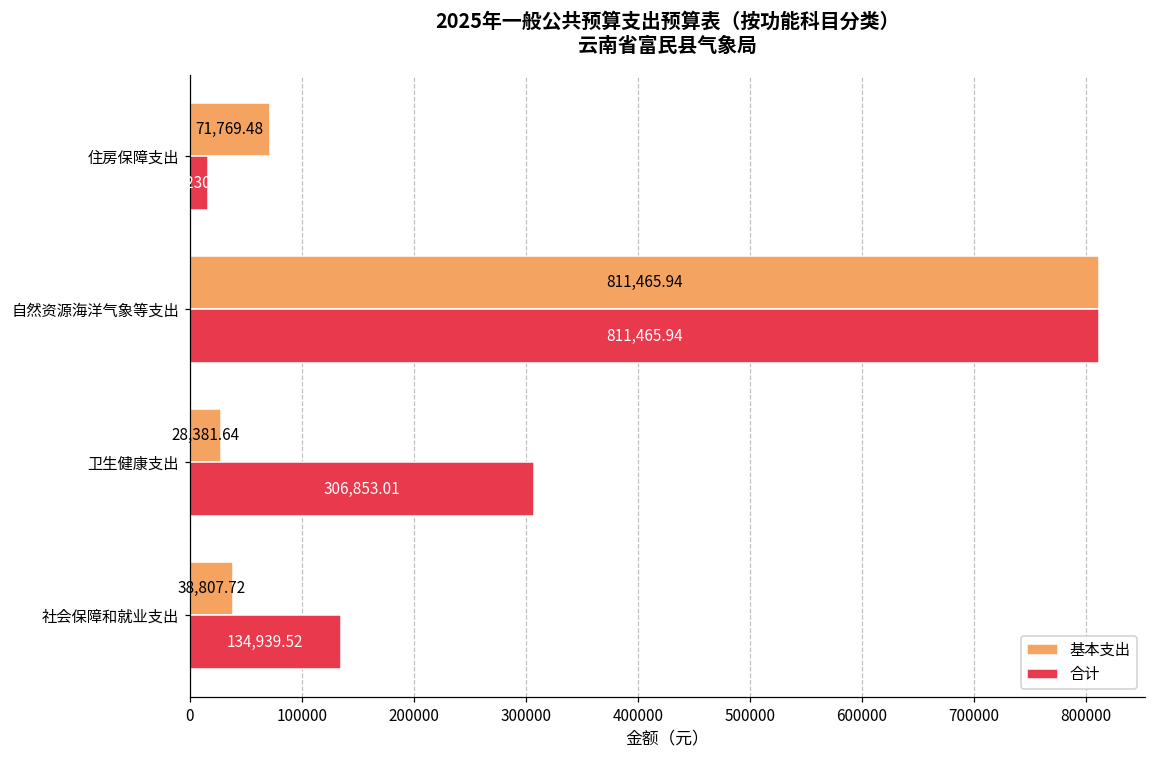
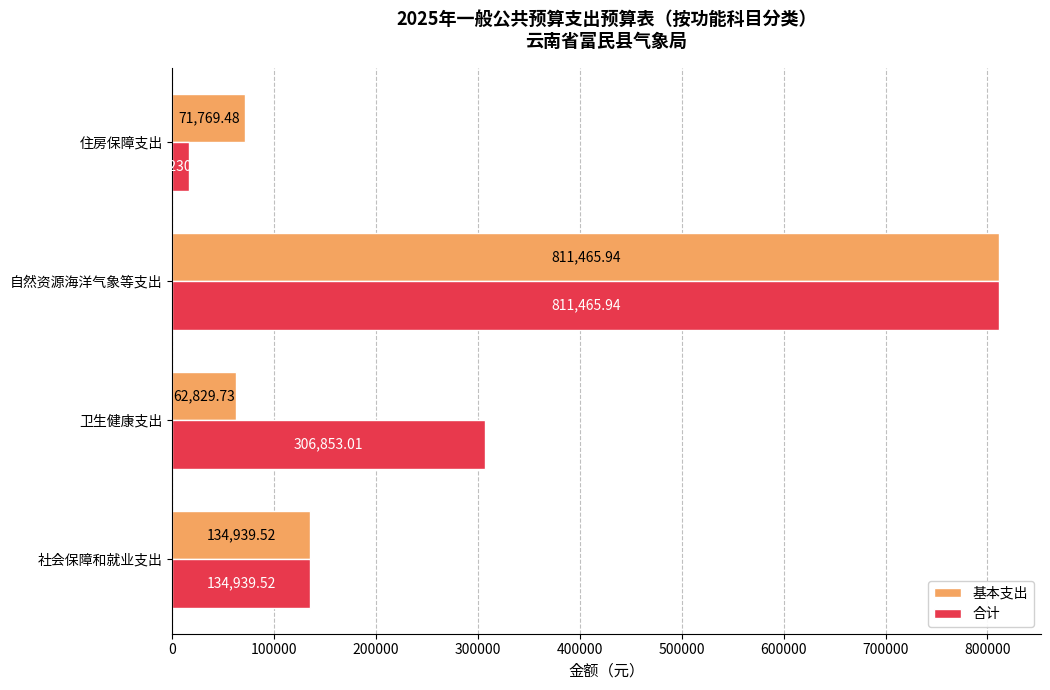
  {
    "基本支出": {
      "住房保障支出": "71,769.48",
      "自然资源海洋气象等支出": "811,465.94",
-     "卫生健康支出": "28,381.64",
-     "社会保障和就业支出": "38,807.72"
+     "卫生健康支出": "62,829.73",
+     "社会保障和就业支出": "134,939.52"
    },
    "合计": {
      "自然资源海洋气象等支出": "811,465.94",
      "卫生健康支出": "306,853.01",
      "社会保障和就业支出": "134,939.52"
    }
  }
